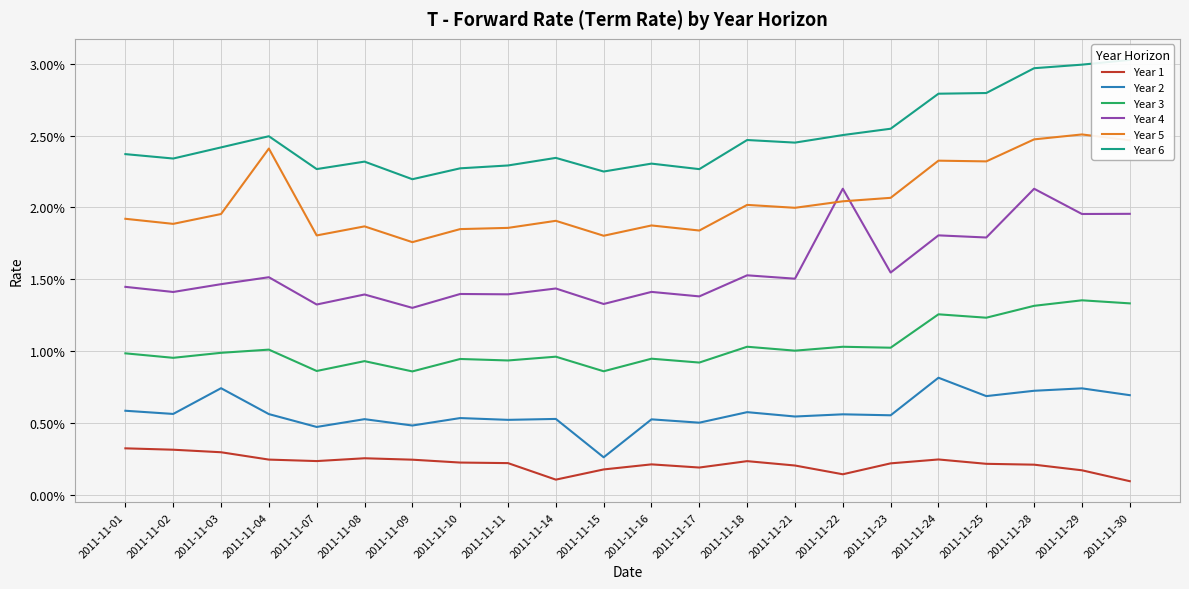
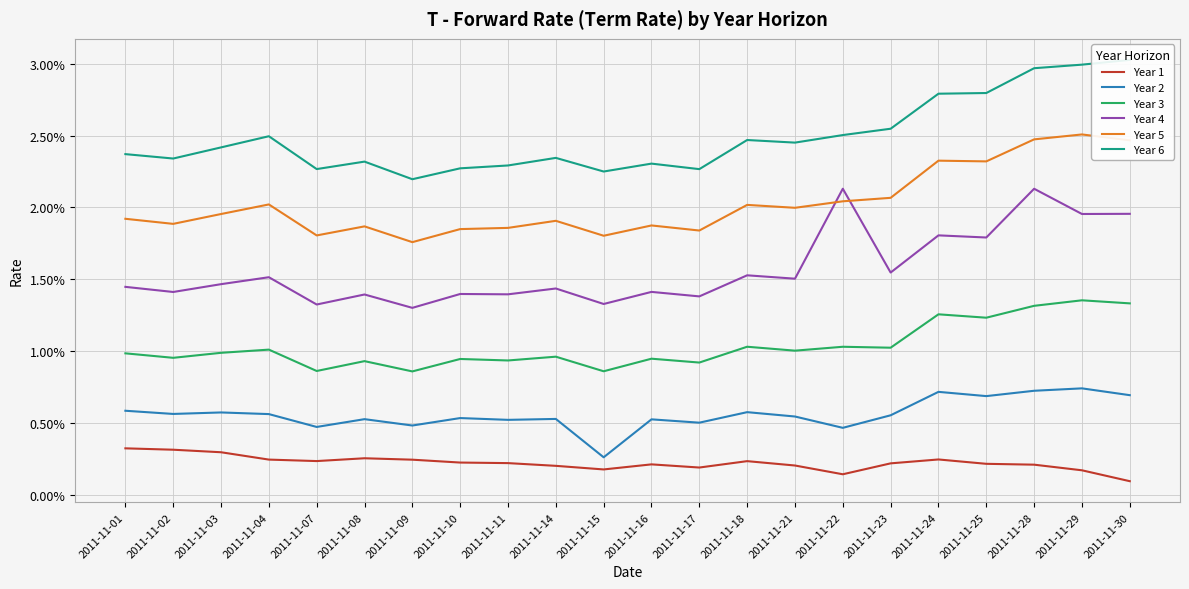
  {
    "Year 1": {
      "2011-11-01": "0.32%",
      "2011-11-02": "0.32%",
      "2011-11-03": "0.30%",
      "2011-11-04": "0.25%",
      "2011-11-07": "0.24%",
      "2011-11-08": "0.26%",
      "2011-11-09": "0.25%",
      "2011-11-10": "0.23%",
      "2011-11-11": "0.22%",
-     "2011-11-14": "0.11%",
+     "2011-11-14": "0.20%",
      "2011-11-15": "0.18%",
      "2011-11-16": "0.21%",
      "2011-11-17": "0.19%",
      "2011-11-18": "0.24%",
      "2011-11-21": "0.21%",
      "2011-11-22": "0.14%",
      "2011-11-23": "0.22%",
      "2011-11-24": "0.25%",
      "2011-11-25": "0.22%",
      "2011-11-28": "0.21%",
      "2011-11-29": "0.17%",
      "2011-11-30": "0.10%"
    },
    "Year 2": {
      "2011-11-01": "0.59%",
      "2011-11-02": "0.56%",
-     "2011-11-03": "0.74%",
+     "2011-11-03": "0.57%",
      "2011-11-04": "0.56%",
      "2011-11-07": "0.47%",
      "2011-11-08": "0.53%",
      "2011-11-09": "0.48%",
      "2011-11-10": "0.54%",
      "2011-11-11": "0.52%",
      "2011-11-14": "0.53%",
      "2011-11-15": "0.26%",
      "2011-11-16": "0.53%",
      "2011-11-17": "0.50%",
      "2011-11-18": "0.58%",
      "2011-11-21": "0.55%",
-     "2011-11-22": "0.56%",
+     "2011-11-22": "0.47%",
      "2011-11-23": "0.55%",
-     "2011-11-24": "0.82%",
+     "2011-11-24": "0.72%",
      "2011-11-25": "0.69%",
      "2011-11-28": "0.73%",
      "2011-11-29": "0.74%",
      "2011-11-30": "0.69%"
    },
    "Year 4": {
      "2011-11-01": "1.45%",
      "2011-11-02": "1.41%",
      "2011-11-03": "1.47%",
      "2011-11-04": "1.51%",
      "2011-11-07": "1.32%",
      "2011-11-08": "1.39%",
      "2011-11-09": "1.30%",
      "2011-11-10": "1.40%",
      "2011-11-11": "1.40%",
      "2011-11-14": "1.44%",
      "2011-11-15": "1.33%",
      "2011-11-16": "1.41%",
      "2011-11-17": "1.38%",
      "2011-11-18": "1.53%",
      "2011-11-21": "1.50%",
      "2011-11-22": "2.13%",
      "2011-11-23": "1.55%",
      "2011-11-24": "1.81%",
      "2011-11-25": "1.79%",
      "2011-11-28": "2.13%",
      "2011-11-29": "1.95%",
      "2011-11-30": "1.96%"
    },
    "Year 5": {
      "2011-11-01": "1.92%",
      "2011-11-02": "1.89%",
      "2011-11-03": "1.95%",
-     "2011-11-04": "2.41%",
+     "2011-11-04": "2.02%",
      "2011-11-07": "1.81%",
      "2011-11-08": "1.87%",
      "2011-11-09": "1.76%",
      "2011-11-10": "1.85%",
      "2011-11-11": "1.86%",
      "2011-11-14": "1.91%",
      "2011-11-15": "1.80%",
      "2011-11-16": "1.87%",
      "2011-11-17": "1.84%",
      "2011-11-18": "2.02%",
      "2011-11-21": "2.00%",
      "2011-11-22": "2.04%",
      "2011-11-23": "2.07%",
      "2011-11-24": "2.33%",
      "2011-11-25": "2.32%",
      "2011-11-28": "2.47%",
      "2011-11-29": "2.51%"
    }
  }
